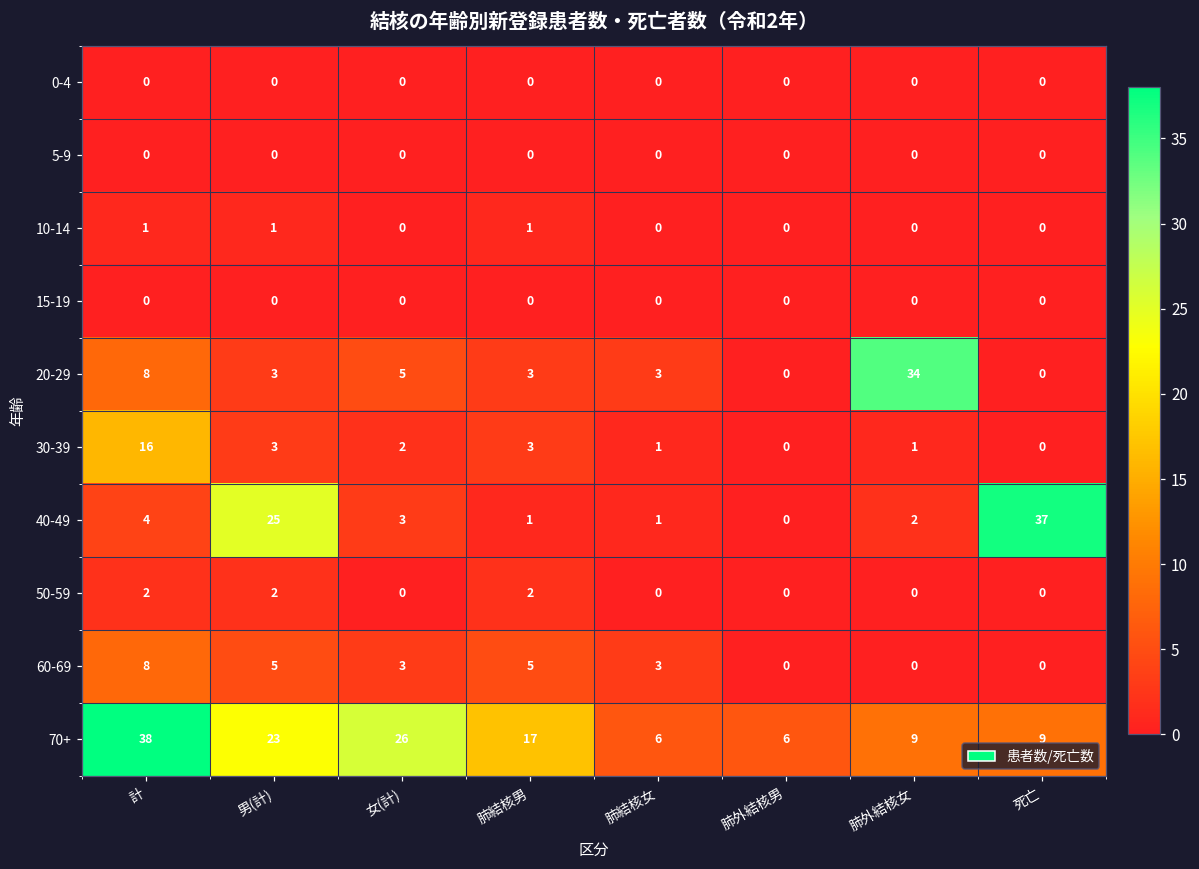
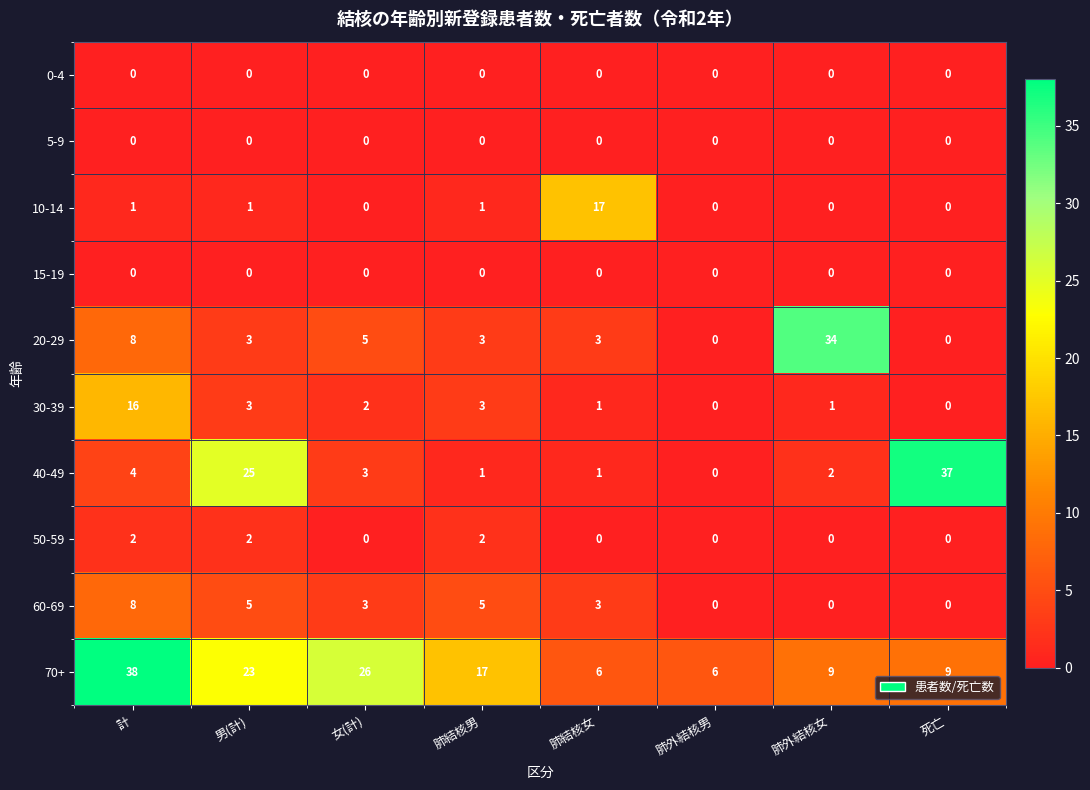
  {
    "0-4": {
      "計": 0,
      "男(計)": 0,
      "女(計)": 0,
      "肺結核男": 0,
      "肺結核女": 0,
      "肺外結核男": 0,
      "肺外結核女": 0,
      "死亡": 0
    },
    "5-9": {
      "計": 0,
      "男(計)": 0,
      "女(計)": 0,
      "肺結核男": 0,
      "肺結核女": 0,
      "肺外結核男": 0,
      "肺外結核女": 0,
      "死亡": 0
    },
    "10-14": {
      "計": 1,
      "男(計)": 1,
      "女(計)": 0,
      "肺結核男": 1,
-     "肺結核女": 0,
+     "肺結核女": 17,
      "肺外結核男": 0,
      "肺外結核女": 0,
      "死亡": 0
    },
    "15-19": {
      "計": 0,
      "男(計)": 0,
      "女(計)": 0,
      "肺結核男": 0,
      "肺結核女": 0,
      "肺外結核男": 0,
      "肺外結核女": 0,
      "死亡": 0
    },
    "20-29": {
      "計": 8,
      "男(計)": 3,
      "女(計)": 5,
      "肺結核男": 3,
      "肺結核女": 3,
      "肺外結核男": 0,
      "肺外結核女": 34,
      "死亡": 0
    },
    "30-39": {
      "計": 16,
      "男(計)": 3,
      "女(計)": 2,
      "肺結核男": 3,
      "肺結核女": 1,
      "肺外結核男": 0,
      "肺外結核女": 1,
      "死亡": 0
    },
    "40-49": {
      "計": 4,
      "男(計)": 25,
      "女(計)": 3,
      "肺結核男": 1,
      "肺結核女": 1,
      "肺外結核男": 0,
      "肺外結核女": 2,
      "死亡": 37
    },
    "50-59": {
      "計": 2,
      "男(計)": 2,
      "女(計)": 0,
      "肺結核男": 2,
      "肺結核女": 0,
      "肺外結核男": 0,
      "肺外結核女": 0,
      "死亡": 0
    },
    "60-69": {
      "計": 8,
      "男(計)": 5,
      "女(計)": 3,
      "肺結核男": 5,
      "肺結核女": 3,
      "肺外結核男": 0,
      "肺外結核女": 0,
      "死亡": 0
    },
    "70+": {
      "計": 38,
      "男(計)": 23,
      "女(計)": 26,
      "肺結核男": 17,
      "肺結核女": 6,
      "肺外結核男": 6,
      "肺外結核女": 9
    }
  }
